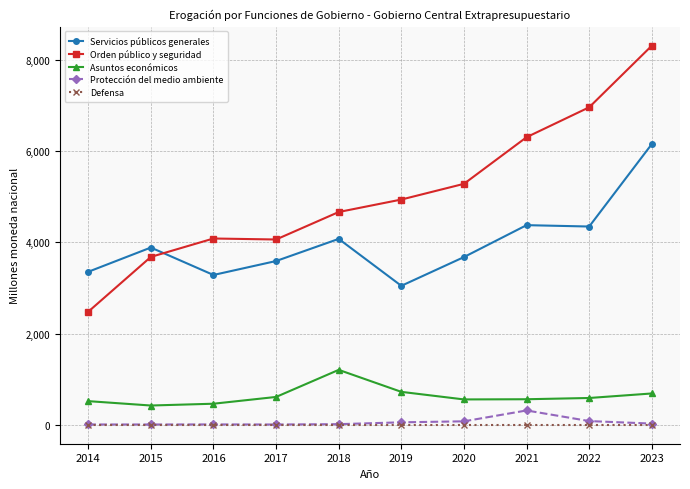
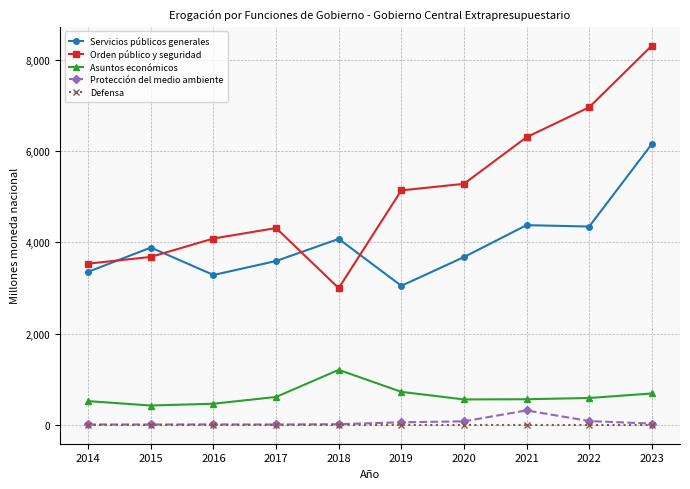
  {
    "Servicios públicos generales": {
      "2014": "3,400",
      "2015": "3,900",
      "2016": "3,300",
      "2017": "3,600",
      "2018": "4,100",
      "2019": "3,000",
      "2020": "3,700",
      "2021": "4,400",
      "2022": "4,300",
      "2023": "6,200"
    },
    "Orden público y seguridad": {
-     "2014": "2,500",
+     "2014": "3,500",
      "2015": "3,700",
      "2016": "4,100",
-     "2017": "4,100",
-     "2018": "4,700",
-     "2019": "4,900",
+     "2017": "4,300",
+     "2018": "3,000",
+     "2019": "5,100",
      "2020": "5,300",
      "2021": "6,300",
      "2022": "7,000",
      "2023": "8,300"
    },
    "Asuntos económicos": {
      "2014": "500",
      "2015": "400",
      "2016": "500",
      "2017": "600",
      "2018": "1,200",
      "2019": "700",
      "2020": "600",
      "2021": "600",
      "2022": "600",
      "2023": "700"
    },
    "Protección del medio ambiente": {
      "2020": "100",
      "2021": "300",
      "2022": "100"
    },
    "Defensa": {
      "2020": "0",
      "2021": "0",
      "2022": "0"
    }
  }
